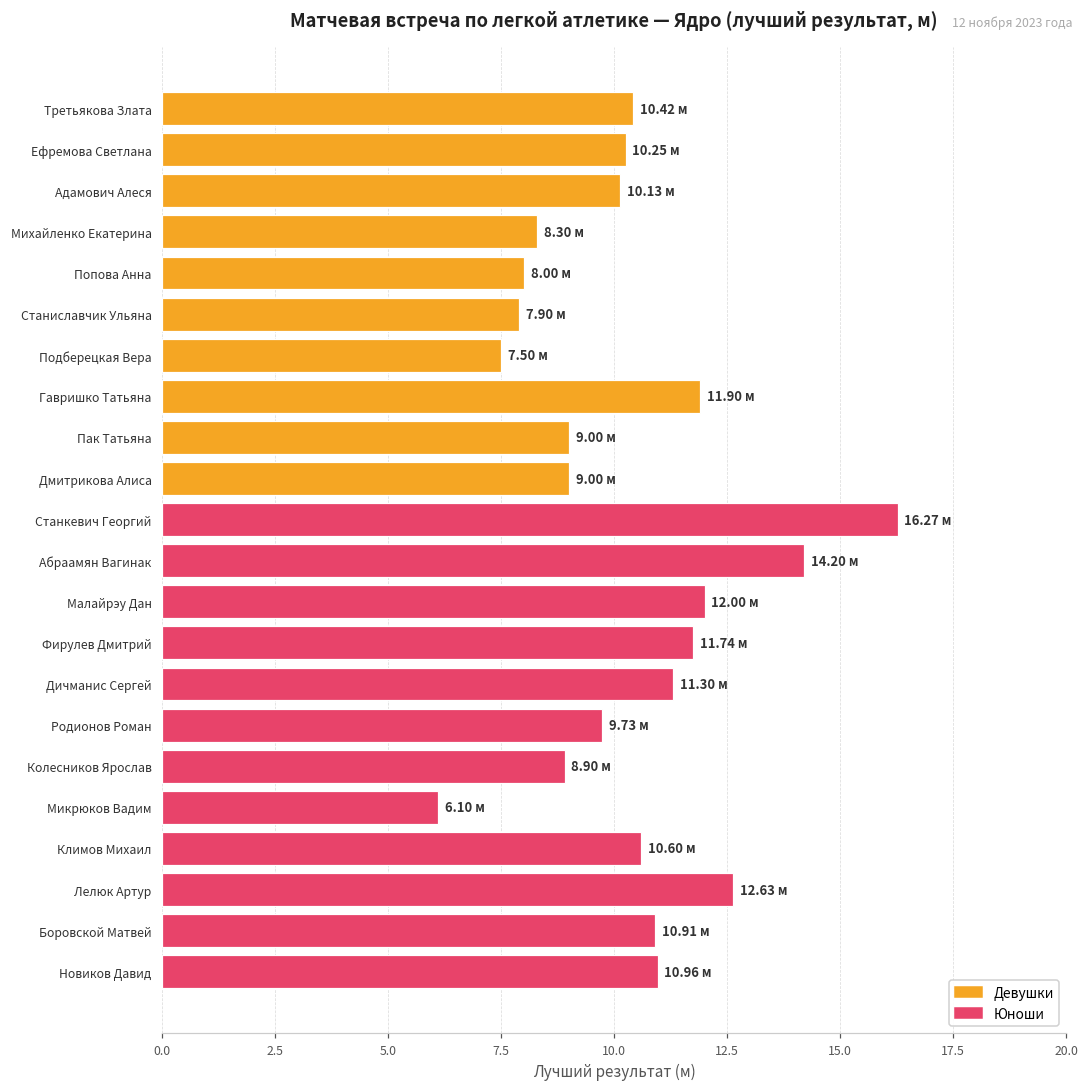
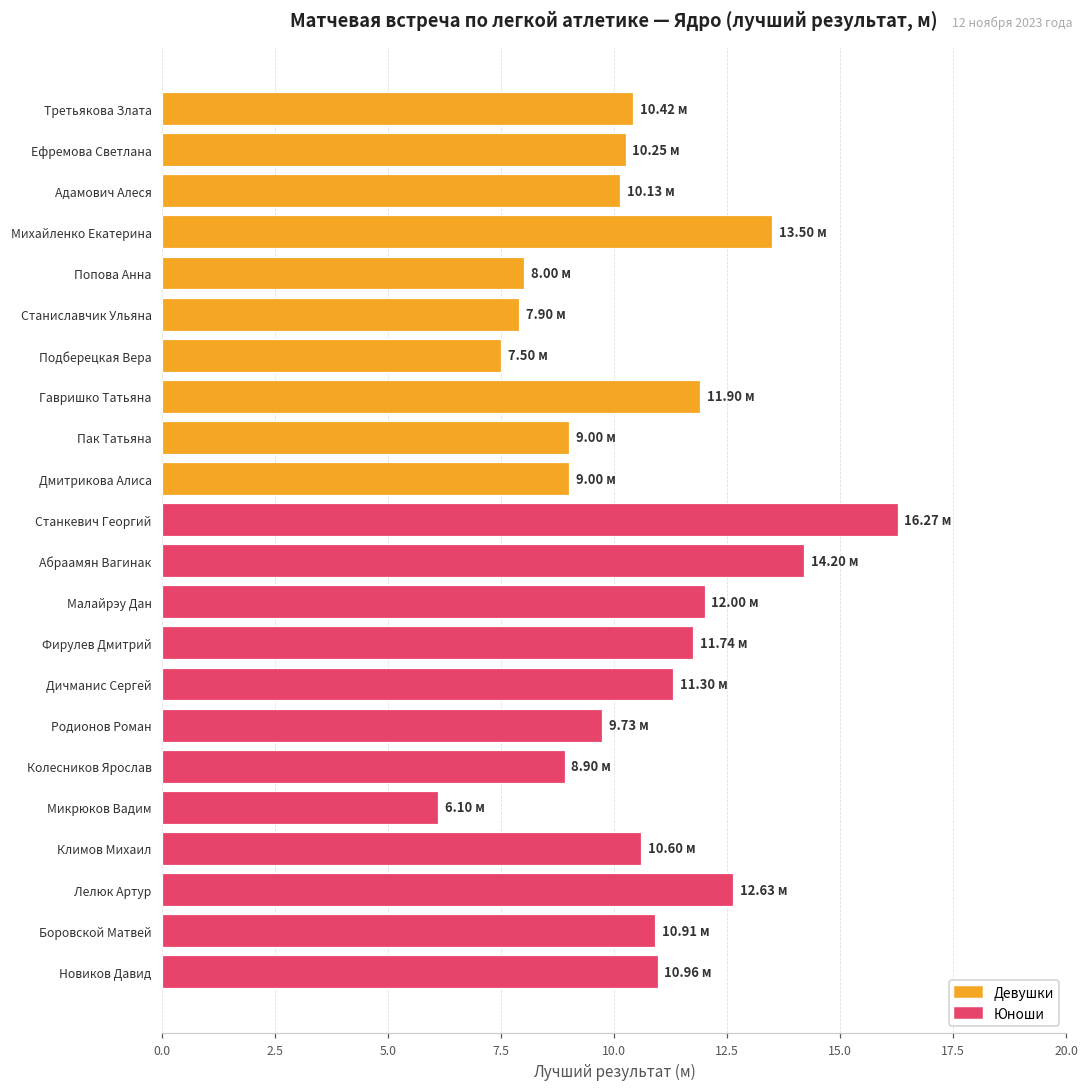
  {
    "Третьякова Злата": 10.42,
    "Ефремова Светлана": 10.25,
    "Адамович Алеся": 10.13,
-   "Михайленко Екатерина": 8.30,
+   "Михайленко Екатерина": 13.50,
    "Попова Анна": 8.00,
    "Станиславчик Ульяна": 7.90,
    "Подберецкая Вера": 7.50,
    "Гавришко Татьяна": 11.90,
    "Пак Татьяна": 9.00,
    "Дмитрикова Алиса": 9.00,
    "Станкевич Георгий": 16.27,
    "Абраамян Вагинак": 14.20,
    "Малайрэу Дан": 12.00,
    "Фирулев Дмитрий": 11.74,
    "Дичманис Сергей": 11.30,
    "Родионов Роман": 9.73,
    "Колесников Ярослав": 8.90,
    "Микрюков Вадим": 6.10,
    "Климов Михаил": 10.60,
    "Лелюк Артур": 12.63,
    "Боровской Матвей": 10.91,
    "Новиков Давид": 10.96
  }
